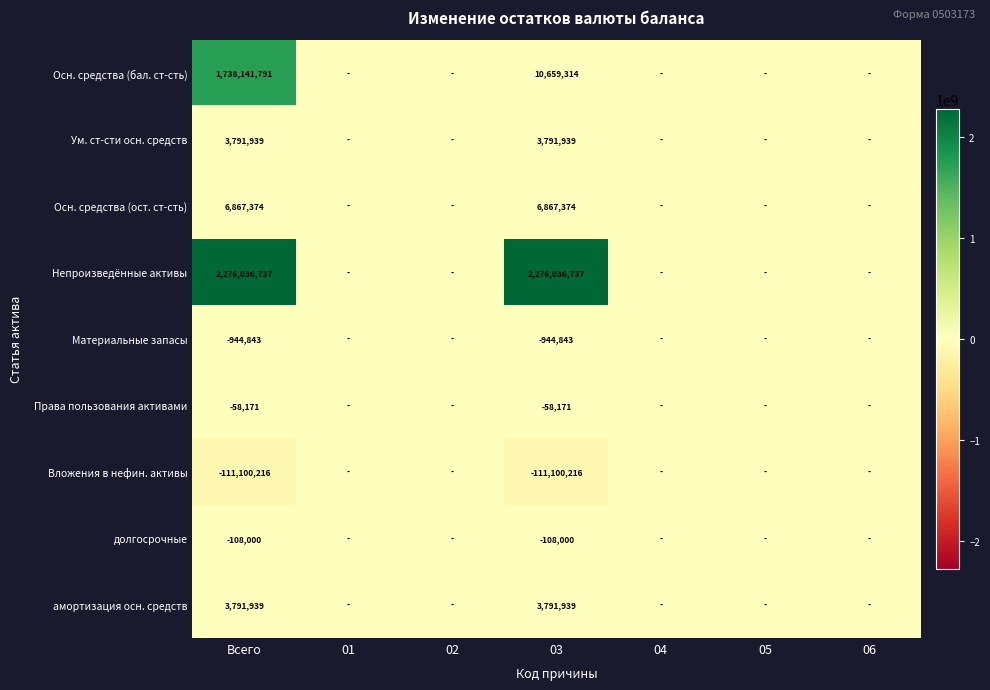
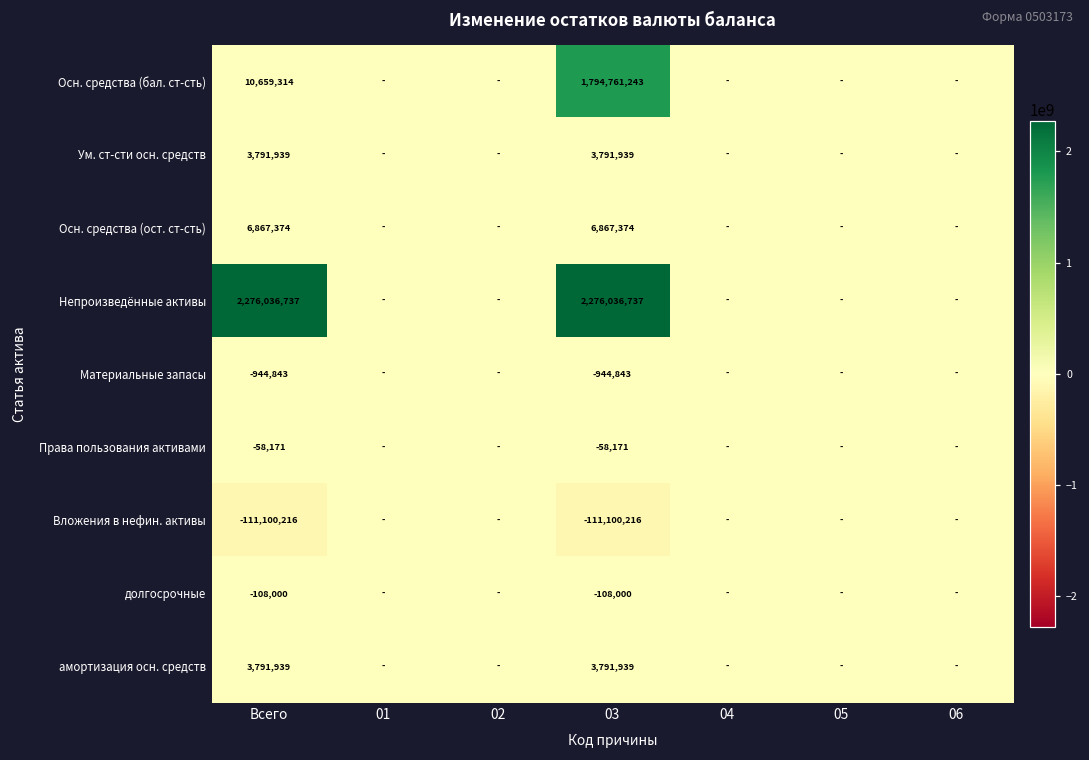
  {
    "Осн. средства (бал. ст-сть)": {
-     "Всего": "1,738,141,791",
-     "03": "10,659,314"
+     "Всего": "10,659,314",
+     "03": "1,794,761,243"
    },
    "Ум. ст-сти осн. средств": {
      "Всего": "3,791,939",
      "03": "3,791,939"
    },
    "Осн. средства (ост. ст-сть)": {
      "Всего": "6,867,374",
      "03": "6,867,374"
    },
    "Непроизведённые активы": {
      "Всего": "2,276,036,737",
      "03": "2,276,036,737"
    },
    "Материальные запасы": {
      "Всего": "-944,843",
      "03": "-944,843"
    },
    "Права пользования активами": {
      "Всего": "-58,171",
      "03": "-58,171"
    },
    "Вложения в нефин. активы": {
      "Всего": "-111,100,216",
      "03": "-111,100,216"
    },
    "долгосрочные": {
      "Всего": "-108,000",
      "03": "-108,000"
    },
    "амортизация осн. средств": {
      "Всего": "3,791,939",
      "03": "3,791,939"
    }
  }
